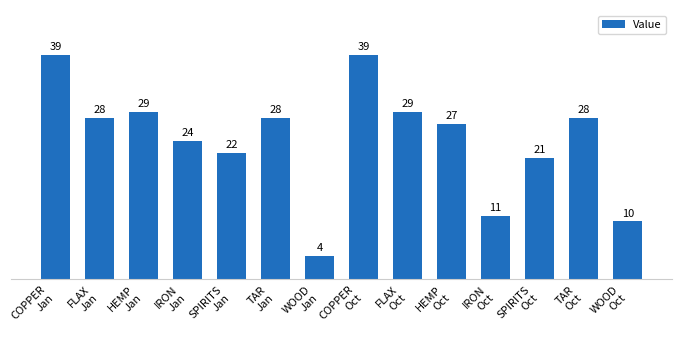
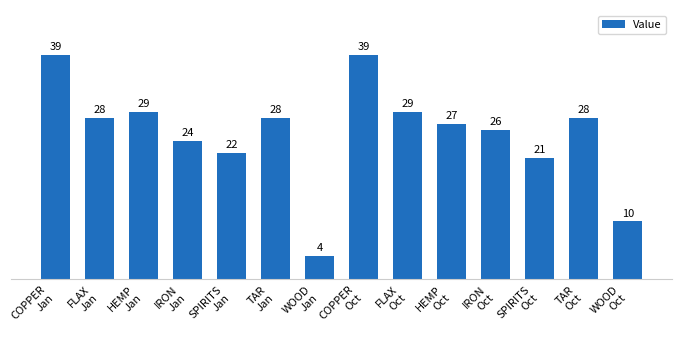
  {
    "COPPER Jan": 39,
    "FLAX Jan": 28,
    "HEMP Jan": 29,
    "IRON Jan": 24,
    "SPIRITS Jan": 22,
    "TAR Jan": 28,
    "WOOD Jan": 4,
    "COPPER Oct": 39,
    "FLAX Oct": 29,
    "HEMP Oct": 27,
-   "IRON Oct": 11,
+   "IRON Oct": 26,
    "SPIRITS Oct": 21,
    "TAR Oct": 28,
    "WOOD Oct": 10
  }
